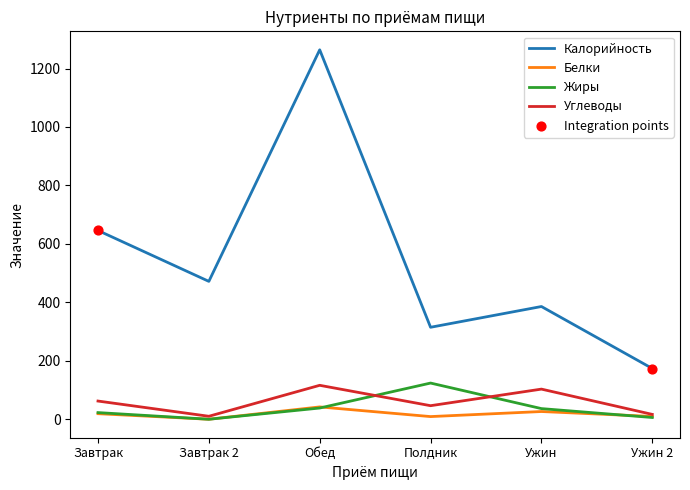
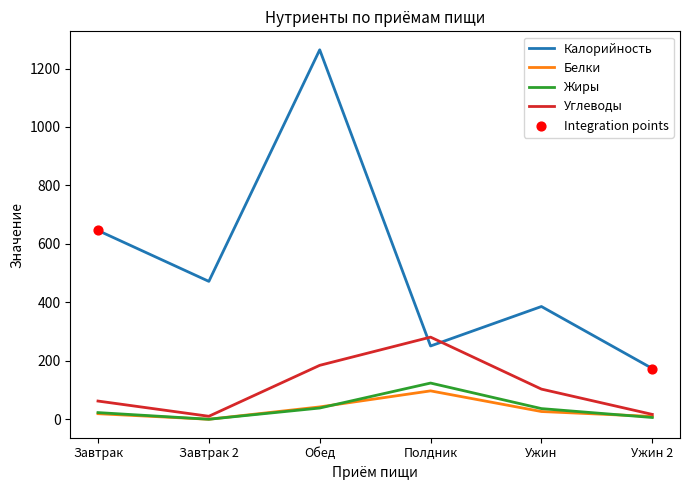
  {
    "Калорийность": {
      "Завтрак 2": 470,
      "Обед": 1260,
-     "Полдник": 320,
+     "Полдник": 250,
      "Ужин": 390
    },
    "Белки": {
-     "Полдник": 10,
+     "Полдник": 100,
      "Ужин": 30
    },
    "Жиры": {
      "Полдник": 120,
      "Ужин": 40
    },
    "Углеводы": {
      "Завтрак": 60,
      "Завтрак 2": 10,
-     "Обед": 120,
-     "Полдник": 50,
+     "Обед": 180,
+     "Полдник": 280,
      "Ужин": 100
    }
  }
